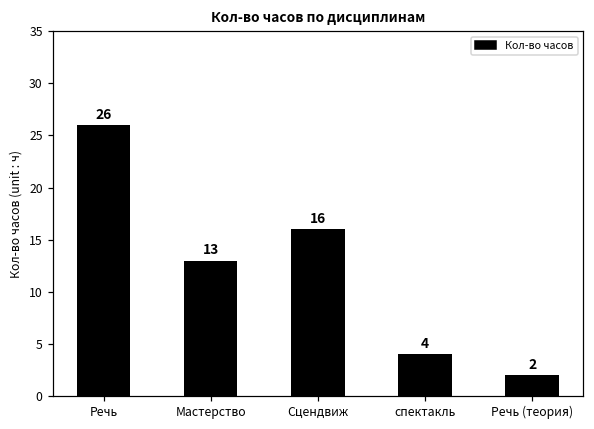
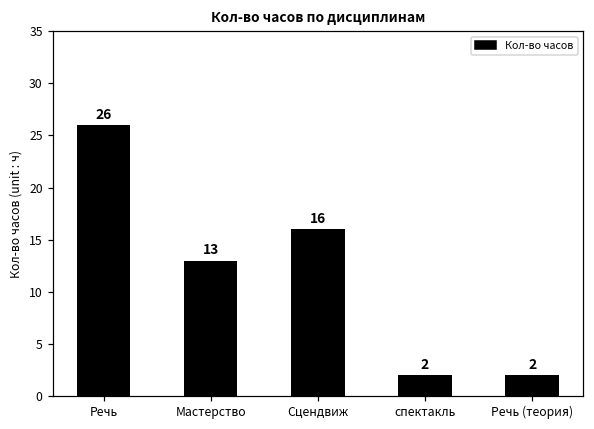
  {
    "Речь": 26,
    "Мастерство": 13,
    "Сцендвиж": 16,
-   "спектакль": 4,
+   "спектакль": 2,
    "Речь (теория)": 2
  }
